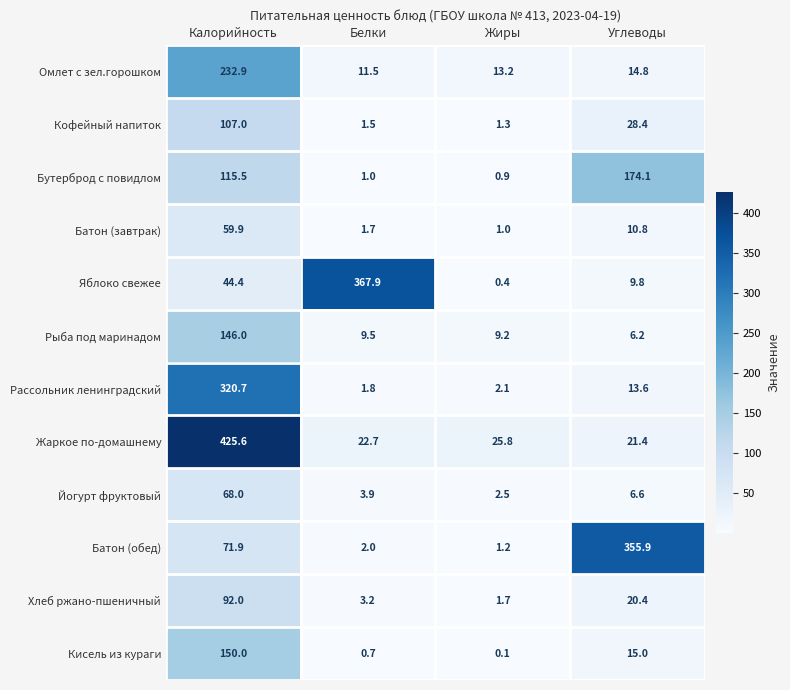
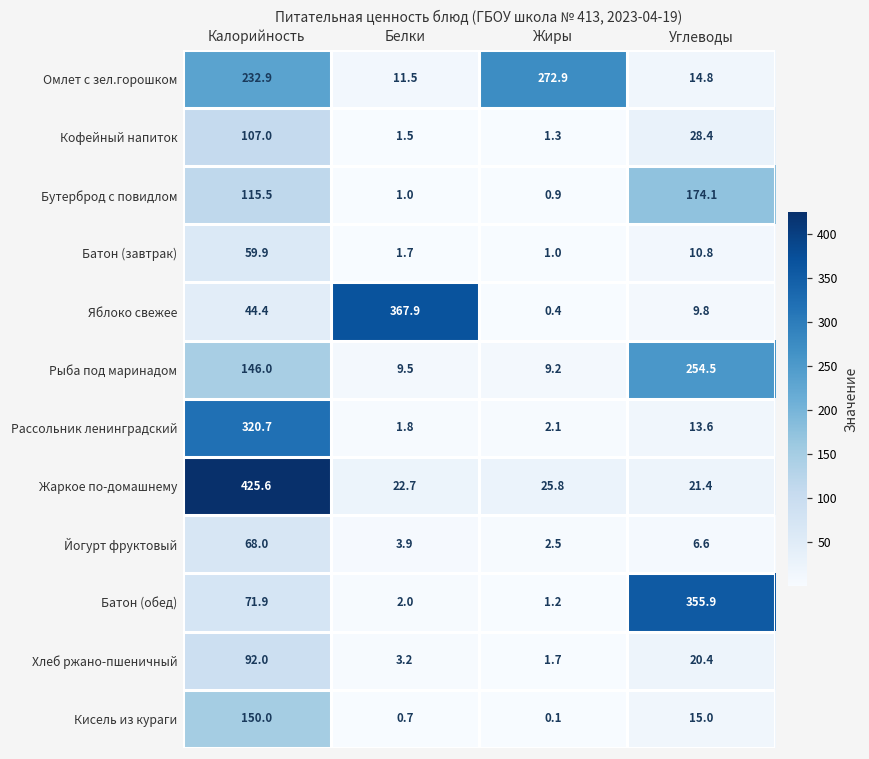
  {
    "Омлет с зел.горошком": {
      "Калорийность": 232.9,
      "Белки": 11.5,
-     "Жиры": 13.2,
+     "Жиры": 272.9,
      "Углеводы": 14.8
    },
    "Кофейный напиток": {
      "Калорийность": 107.0,
      "Белки": 1.5,
      "Жиры": 1.3,
      "Углеводы": 28.4
    },
    "Бутерброд с повидлом": {
      "Калорийность": 115.5,
      "Белки": 1.0,
      "Жиры": 0.9,
      "Углеводы": 174.1
    },
    "Батон (завтрак)": {
      "Калорийность": 59.9,
      "Белки": 1.7,
      "Жиры": 1.0,
      "Углеводы": 10.8
    },
    "Яблоко свежее": {
      "Калорийность": 44.4,
      "Белки": 367.9,
      "Жиры": 0.4,
      "Углеводы": 9.8
    },
    "Рыба под маринадом": {
      "Калорийность": 146.0,
      "Белки": 9.5,
      "Жиры": 9.2,
-     "Углеводы": 6.2
+     "Углеводы": 254.5
    },
    "Рассольник ленинградский": {
      "Калорийность": 320.7,
      "Белки": 1.8,
      "Жиры": 2.1,
      "Углеводы": 13.6
    },
    "Жаркое по-домашнему": {
      "Калорийность": 425.6,
      "Белки": 22.7,
      "Жиры": 25.8,
      "Углеводы": 21.4
    },
    "Йогурт фруктовый": {
      "Калорийность": 68.0,
      "Белки": 3.9,
      "Жиры": 2.5,
      "Углеводы": 6.6
    },
    "Батон (обед)": {
      "Калорийность": 71.9,
      "Белки": 2.0,
      "Жиры": 1.2,
      "Углеводы": 355.9
    },
    "Хлеб ржано-пшеничный": {
      "Калорийность": 92.0,
      "Белки": 3.2,
      "Жиры": 1.7,
      "Углеводы": 20.4
    },
    "Кисель из кураги": {
      "Калорийность": 150.0,
      "Белки": 0.7,
      "Жиры": 0.1,
      "Углеводы": 15.0
    }
  }
